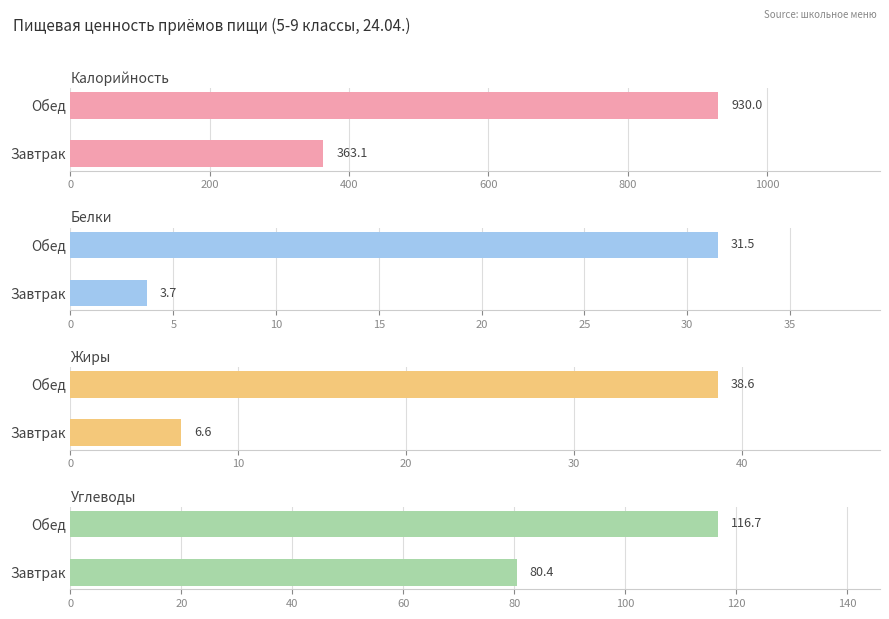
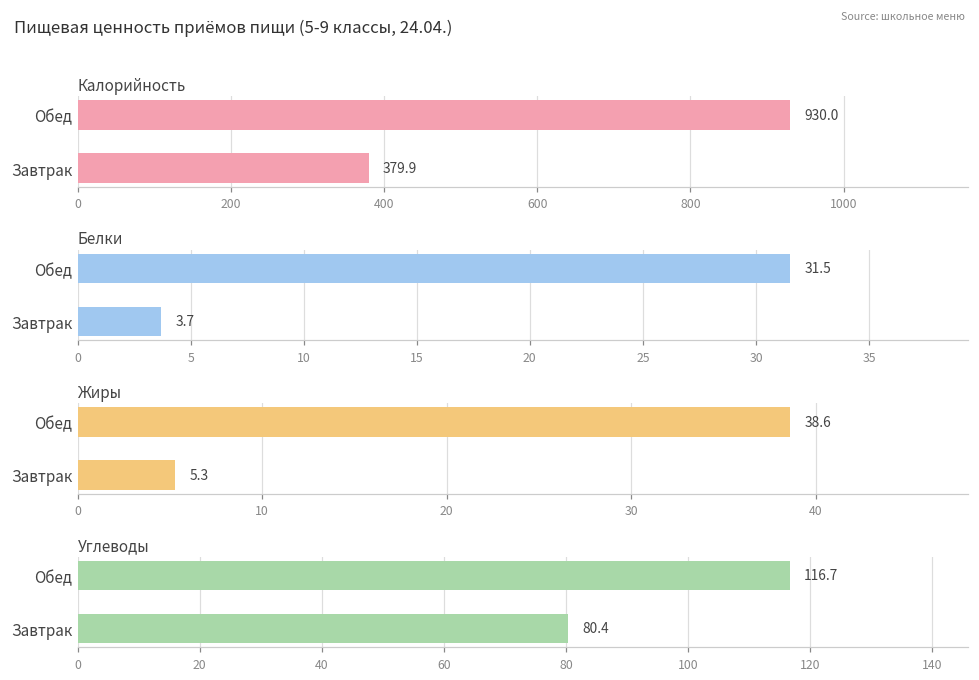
  {
    "Калорийность": {
      "Обед": 930.0,
-     "Завтрак": 363.1
+     "Завтрак": 379.9
    },
    "Белки": {
      "Обед": 31.5,
      "Завтрак": 3.7
    },
    "Жиры": {
      "Обед": 38.6,
-     "Завтрак": 6.6
+     "Завтрак": 5.3
    },
    "Углеводы": {
      "Обед": 116.7,
      "Завтрак": 80.4
    }
  }
